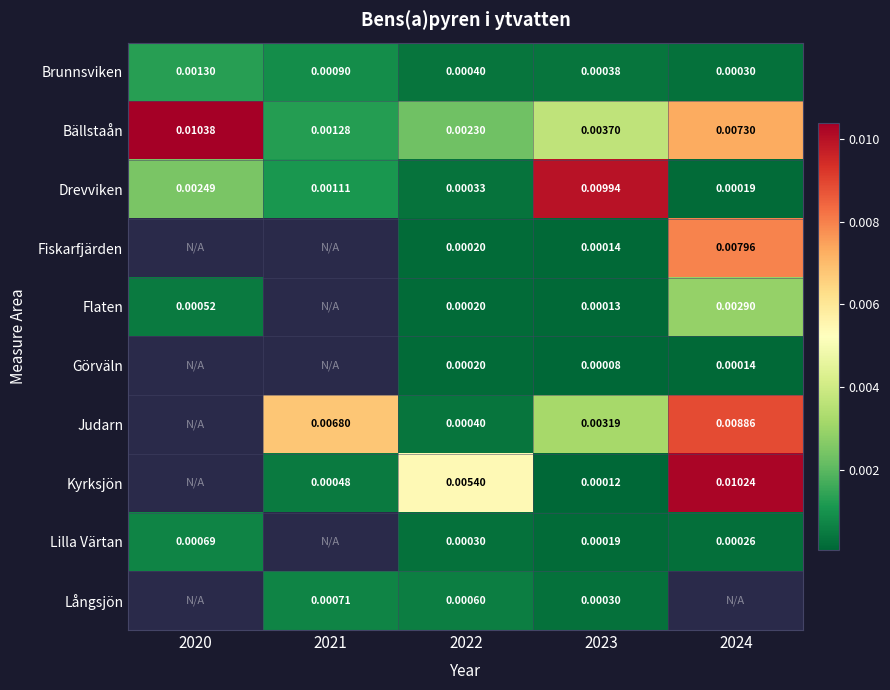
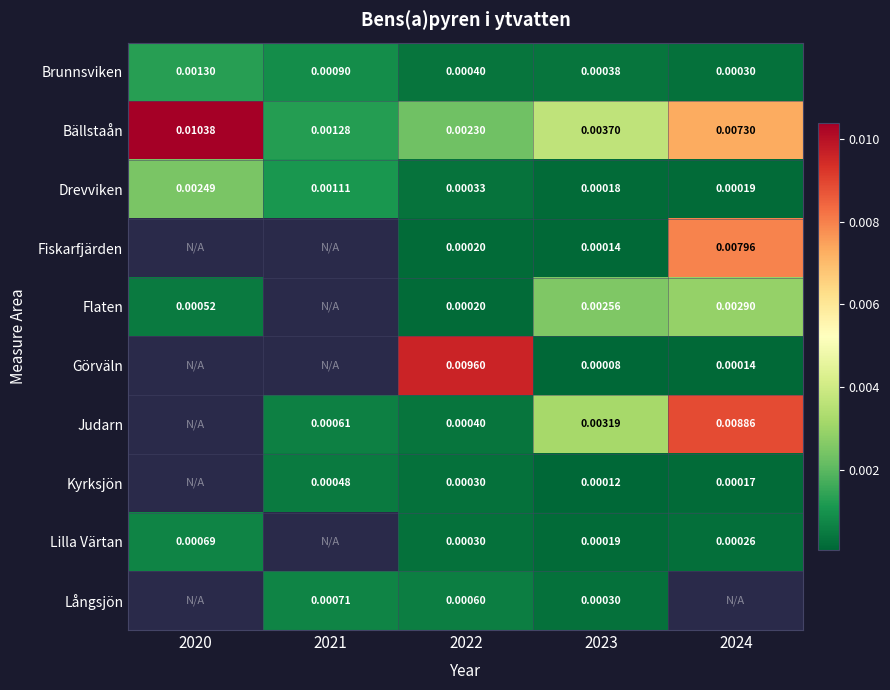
  {
    "Brunnsviken": {
      "2020": 0.00130,
      "2021": 0.00090,
      "2022": 0.00040,
      "2023": 0.00038,
      "2024": 0.00030
    },
    "Bällstaån": {
      "2020": 0.01038,
      "2021": 0.00128,
      "2022": 0.00230,
      "2023": 0.00370,
      "2024": 0.00730
    },
    "Drevviken": {
      "2020": 0.00249,
      "2021": 0.00111,
      "2022": 0.00033,
-     "2023": 0.00994,
+     "2023": 0.00018,
      "2024": 0.00019
    },
    "Fiskarfjärden": {
      "2022": 0.00020,
      "2023": 0.00014,
      "2024": 0.00796
    },
    "Flaten": {
      "2020": 0.00052,
      "2022": 0.00020,
-     "2023": 0.00013,
+     "2023": 0.00256,
      "2024": 0.00290
    },
    "Görväln": {
-     "2022": 0.00020,
+     "2022": 0.00960,
      "2023": 0.00008,
      "2024": 0.00014
    },
    "Judarn": {
-     "2021": 0.00680,
+     "2021": 0.00061,
      "2022": 0.00040,
      "2023": 0.00319,
      "2024": 0.00886
    },
    "Kyrksjön": {
      "2021": 0.00048,
-     "2022": 0.00540,
+     "2022": 0.00030,
      "2023": 0.00012,
-     "2024": 0.01024
+     "2024": 0.00017
    },
    "Lilla Värtan": {
      "2020": 0.00069,
      "2022": 0.00030,
      "2023": 0.00019,
      "2024": 0.00026
    },
    "Långsjön": {
      "2021": 0.00071,
      "2022": 0.00060,
      "2023": 0.00030
    }
  }
